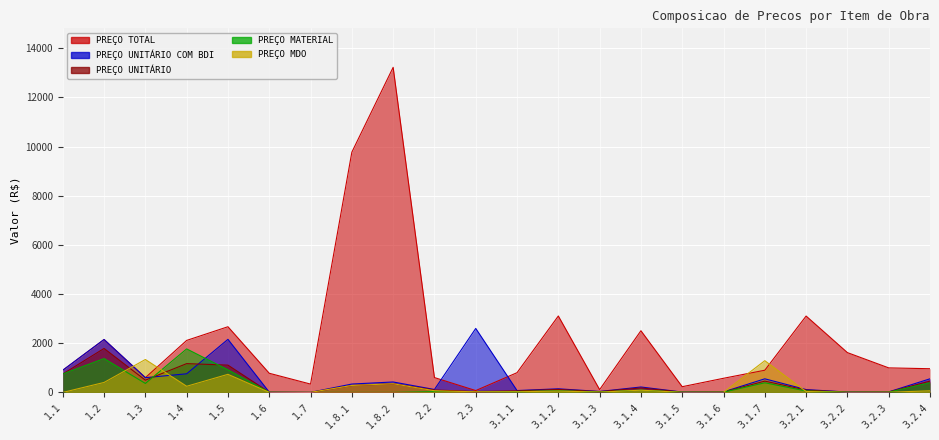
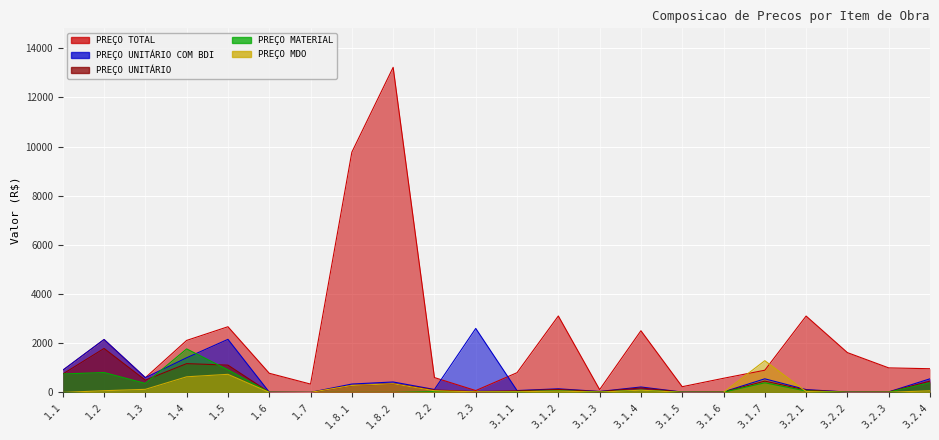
  {
    "PREÇO UNITÁRIO COM BDI": {
-     "1.4": 800,
+     "1.4": 1400,
      "1.5": 2200,
      "2.3": 2600
    },
    "PREÇO MATERIAL": {
-     "1.2": 1400,
+     "1.2": 800,
      "1.3": 400,
      "1.4": 1800,
      "1.5": 900,
      "1.8.1": 0,
      "1.8.2": 0
    },
    "PREÇO MDO": {
      "1.1": 0,
-     "1.2": 400,
-     "1.3": 1300,
-     "1.4": 300,
+     "1.2": 100,
+     "1.3": 100,
+     "1.4": 600,
      "1.5": 700,
      "3.1.7": 1300,
      "3.2.4": 100
    }
  }
